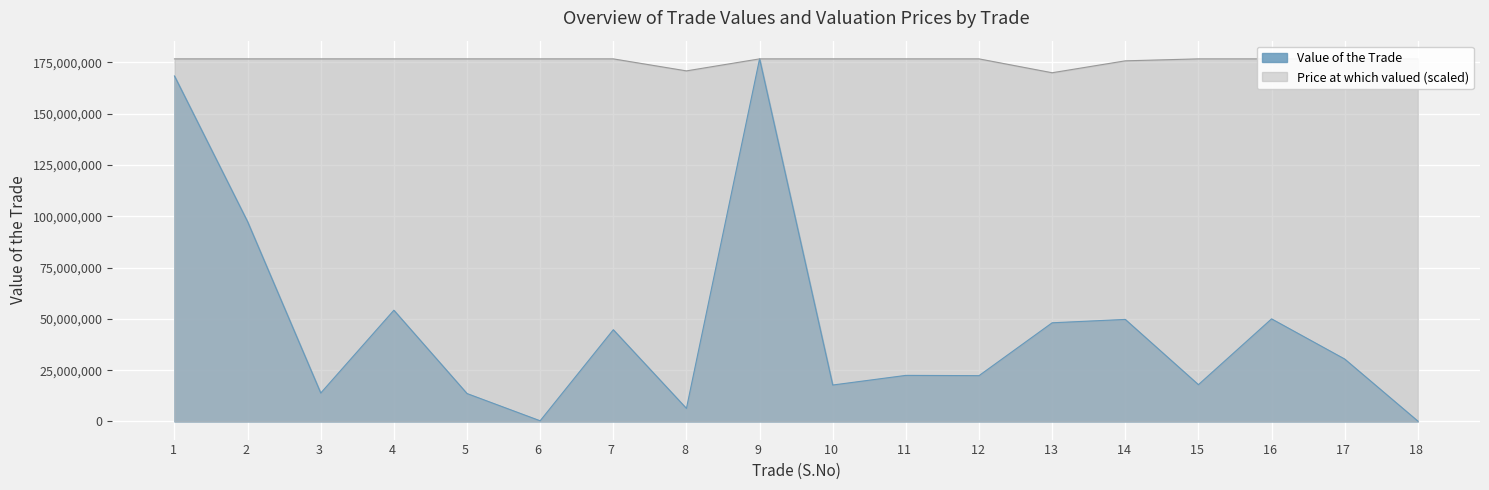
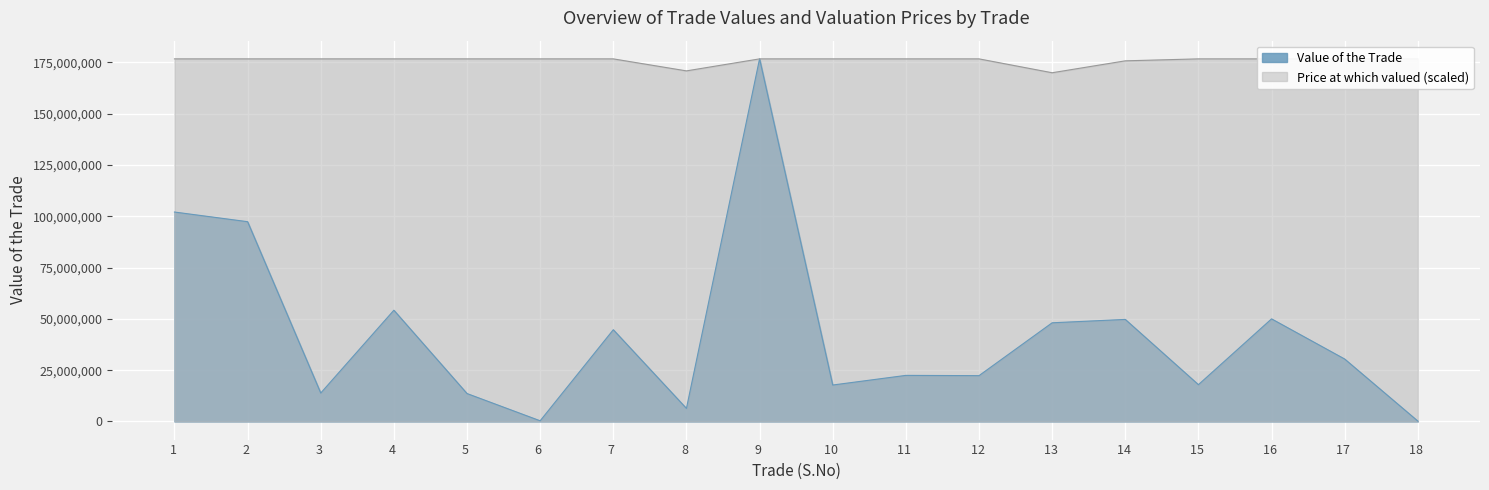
  {
    "Value of the Trade": {
-     "1": "168,000,000",
+     "1": "102,000,000",
      "2": "97,000,000",
      "3": "14,000,000",
      "4": "54,000,000",
      "5": "14,000,000",
      "6": "0",
      "7": "45,000,000",
      "8": "6,000,000",
      "10": "18,000,000",
      "11": "22,000,000",
      "12": "22,000,000",
      "13": "48,000,000",
      "14": "50,000,000",
      "15": "18,000,000",
      "16": "50,000,000",
      "17": "30,000,000",
      "18": "0"
    },
    "Price at which valued (scaled)": {
      "1": "177,000,000",
      "2": "177,000,000",
      "3": "177,000,000",
      "4": "177,000,000",
      "5": "177,000,000",
      "6": "177,000,000",
      "7": "177,000,000",
      "8": "171,000,000",
      "10": "177,000,000",
      "11": "177,000,000",
      "12": "177,000,000",
      "13": "170,000,000",
      "14": "176,000,000",
      "15": "177,000,000"
    }
  }
